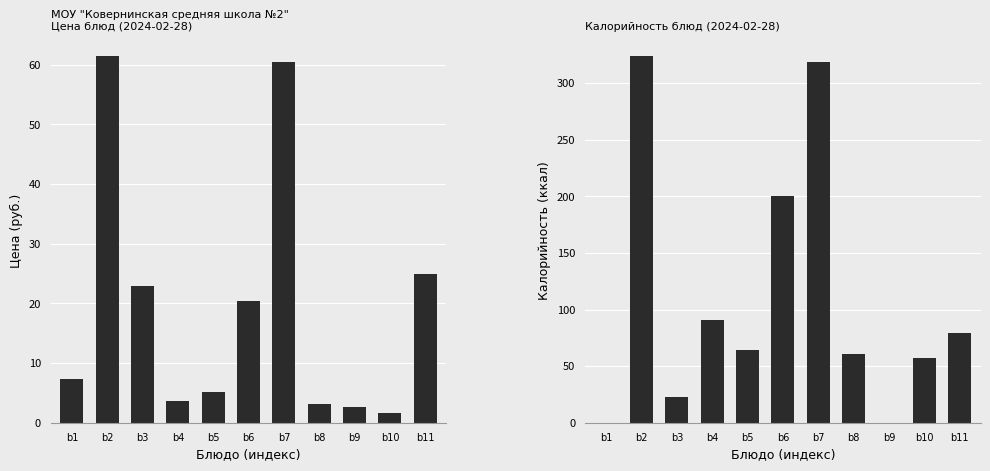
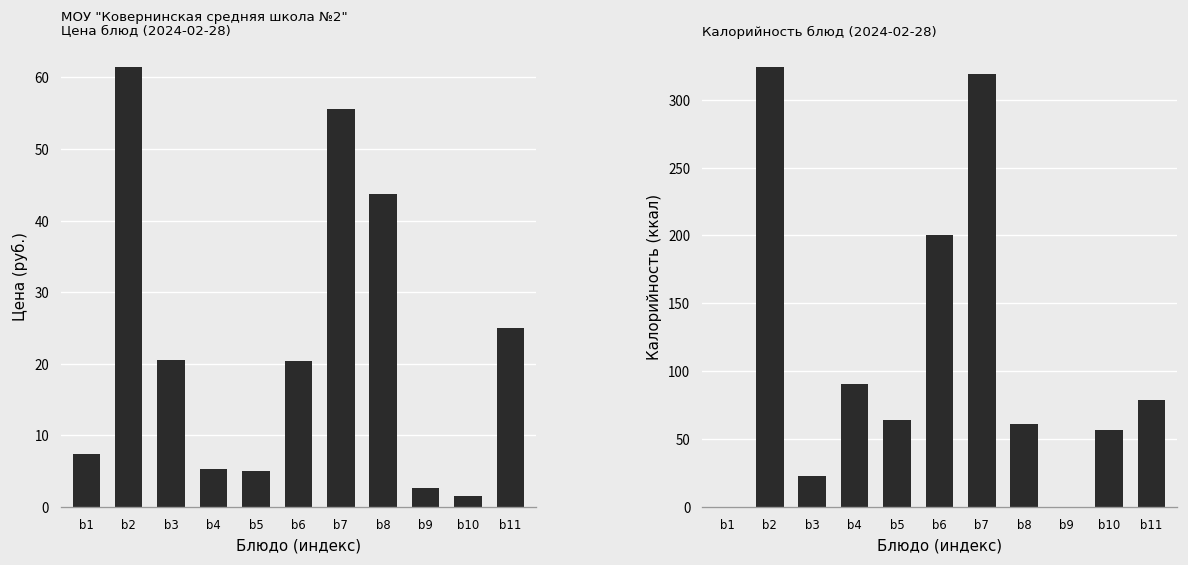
  {
    "МОУ \"Ковернинская средняя школа №2\" Цена блюд (2024-02-28)": {
      "b1": 7,
      "b2": 61,
-     "b3": 23,
-     "b4": 4,
+     "b3": 21,
+     "b4": 5,
      "b5": 5,
      "b6": 20,
-     "b7": 60,
-     "b8": 3,
+     "b7": 56,
+     "b8": 44,
      "b9": 3,
      "b10": 2,
      "b11": 25
    },
    "Калорийность блюд (2024-02-28)": {
      "b1": 0,
      "b2": 324,
      "b3": 23,
      "b4": 90,
      "b5": 64,
      "b6": 200,
      "b7": 319,
      "b8": 61,
      "b9": 0,
      "b10": 57,
      "b11": 79
    }
  }
